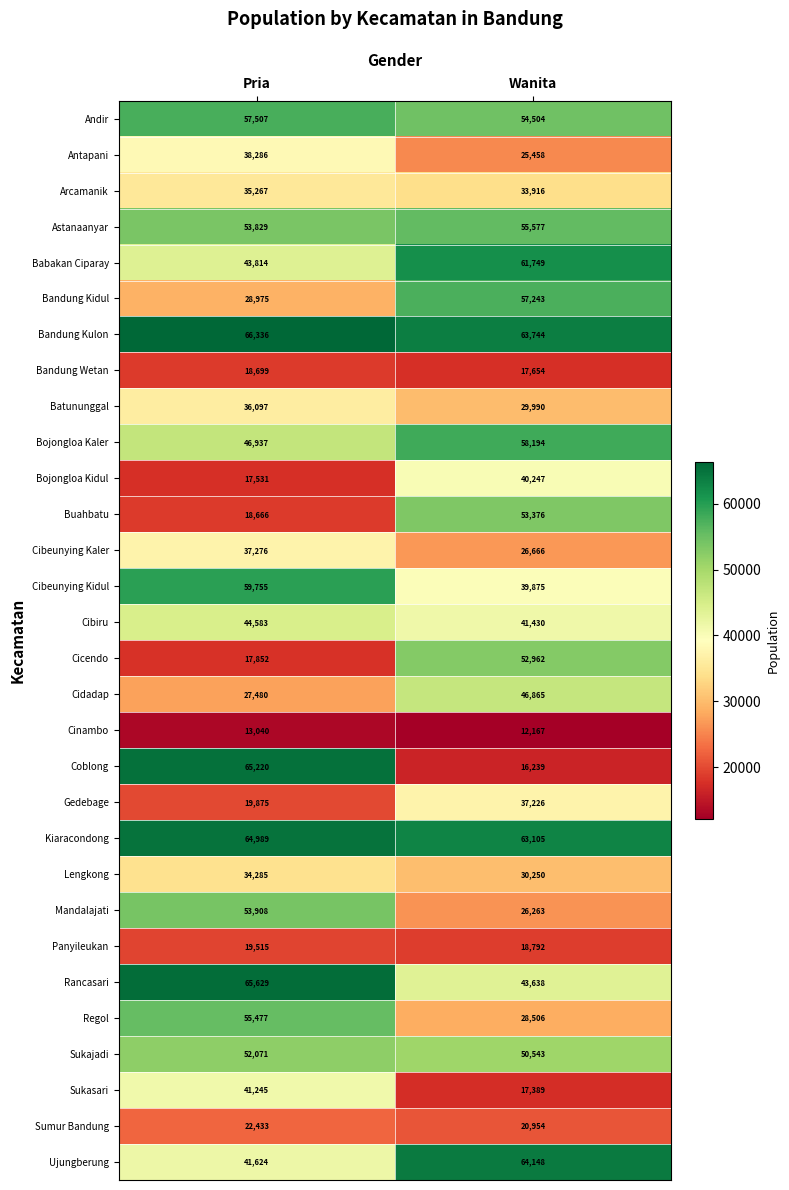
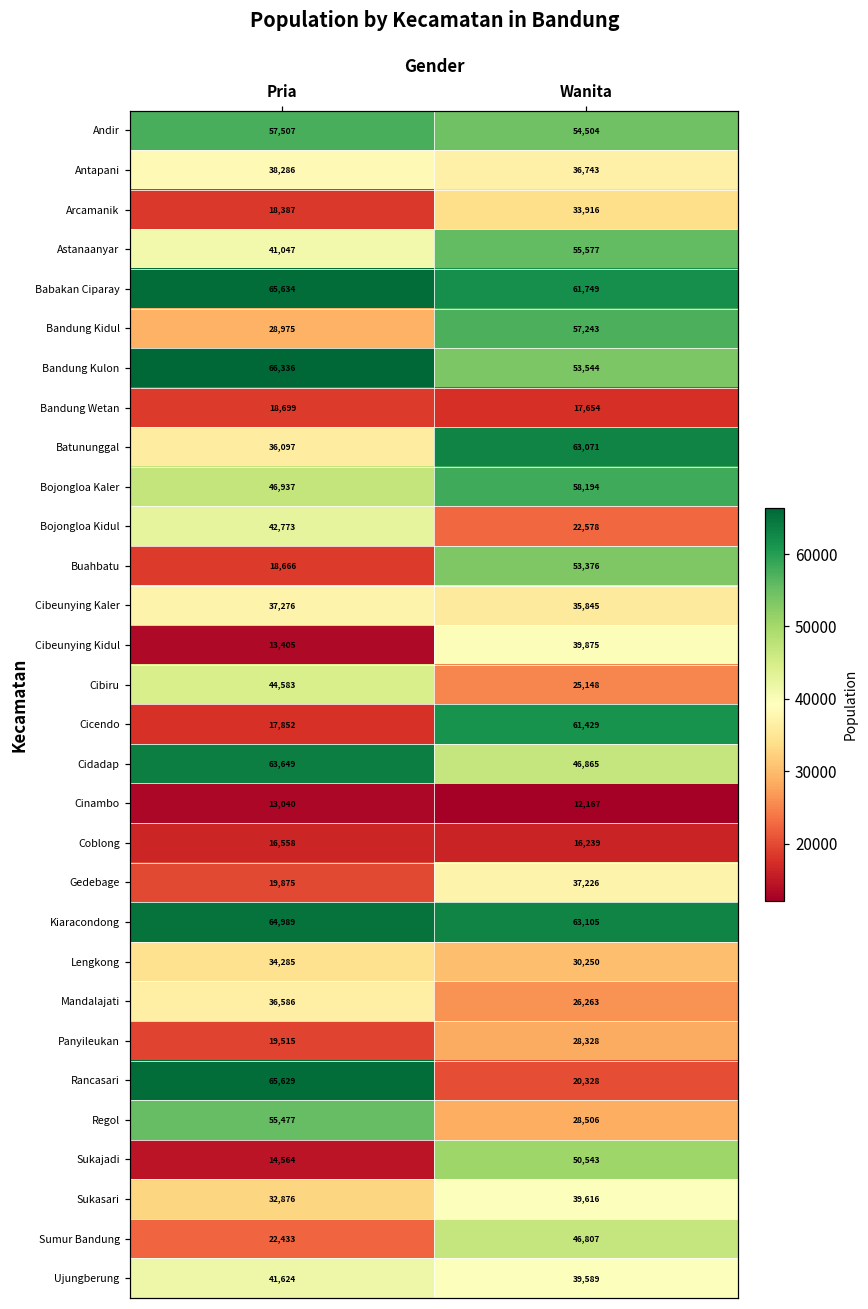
  {
    "Andir": {
      "Pria": "57,507",
      "Wanita": "54,504"
    },
    "Antapani": {
      "Pria": "38,286",
-     "Wanita": "25,458"
+     "Wanita": "36,743"
    },
    "Arcamanik": {
-     "Pria": "35,267",
+     "Pria": "18,387",
      "Wanita": "33,916"
    },
    "Astanaanyar": {
-     "Pria": "53,829",
+     "Pria": "41,047",
      "Wanita": "55,577"
    },
    "Babakan Ciparay": {
-     "Pria": "43,814",
+     "Pria": "65,634",
      "Wanita": "61,749"
    },
    "Bandung Kidul": {
      "Pria": "28,975",
      "Wanita": "57,243"
    },
    "Bandung Kulon": {
      "Pria": "66,336",
-     "Wanita": "63,744"
+     "Wanita": "53,544"
    },
    "Bandung Wetan": {
      "Pria": "18,699",
      "Wanita": "17,654"
    },
    "Batununggal": {
      "Pria": "36,097",
-     "Wanita": "29,990"
+     "Wanita": "63,071"
    },
    "Bojongloa Kaler": {
      "Pria": "46,937",
      "Wanita": "58,194"
    },
    "Bojongloa Kidul": {
-     "Pria": "17,531",
-     "Wanita": "40,247"
+     "Pria": "42,773",
+     "Wanita": "22,578"
    },
    "Buahbatu": {
      "Pria": "18,666",
      "Wanita": "53,376"
    },
    "Cibeunying Kaler": {
      "Pria": "37,276",
-     "Wanita": "26,666"
+     "Wanita": "35,845"
    },
    "Cibeunying Kidul": {
-     "Pria": "59,755",
+     "Pria": "13,405",
      "Wanita": "39,875"
    },
    "Cibiru": {
      "Pria": "44,583",
-     "Wanita": "41,430"
+     "Wanita": "25,148"
    },
    "Cicendo": {
      "Pria": "17,852",
-     "Wanita": "52,962"
+     "Wanita": "61,429"
    },
    "Cidadap": {
-     "Pria": "27,480",
+     "Pria": "63,649",
      "Wanita": "46,865"
    },
    "Cinambo": {
      "Pria": "13,040",
      "Wanita": "12,167"
    },
    "Coblong": {
-     "Pria": "65,220",
+     "Pria": "16,558",
      "Wanita": "16,239"
    },
    "Gedebage": {
      "Pria": "19,875",
      "Wanita": "37,226"
    },
    "Kiaracondong": {
      "Pria": "64,989",
      "Wanita": "63,105"
    },
    "Lengkong": {
      "Pria": "34,285",
      "Wanita": "30,250"
    },
    "Mandalajati": {
-     "Pria": "53,908",
+     "Pria": "36,586",
      "Wanita": "26,263"
    },
    "Panyileukan": {
      "Pria": "19,515",
-     "Wanita": "18,792"
+     "Wanita": "28,328"
    },
    "Rancasari": {
      "Pria": "65,629",
-     "Wanita": "43,638"
+     "Wanita": "20,328"
    },
    "Regol": {
      "Pria": "55,477",
      "Wanita": "28,506"
    },
    "Sukajadi": {
-     "Pria": "52,071",
+     "Pria": "14,564",
      "Wanita": "50,543"
    },
    "Sukasari": {
-     "Pria": "41,245",
-     "Wanita": "17,389"
+     "Pria": "32,876",
+     "Wanita": "39,616"
    },
    "Sumur Bandung": {
      "Pria": "22,433",
-     "Wanita": "20,954"
+     "Wanita": "46,807"
    },
    "Ujungberung": {
      "Pria": "41,624",
-     "Wanita": "64,148"
+     "Wanita": "39,589"
    }
  }
